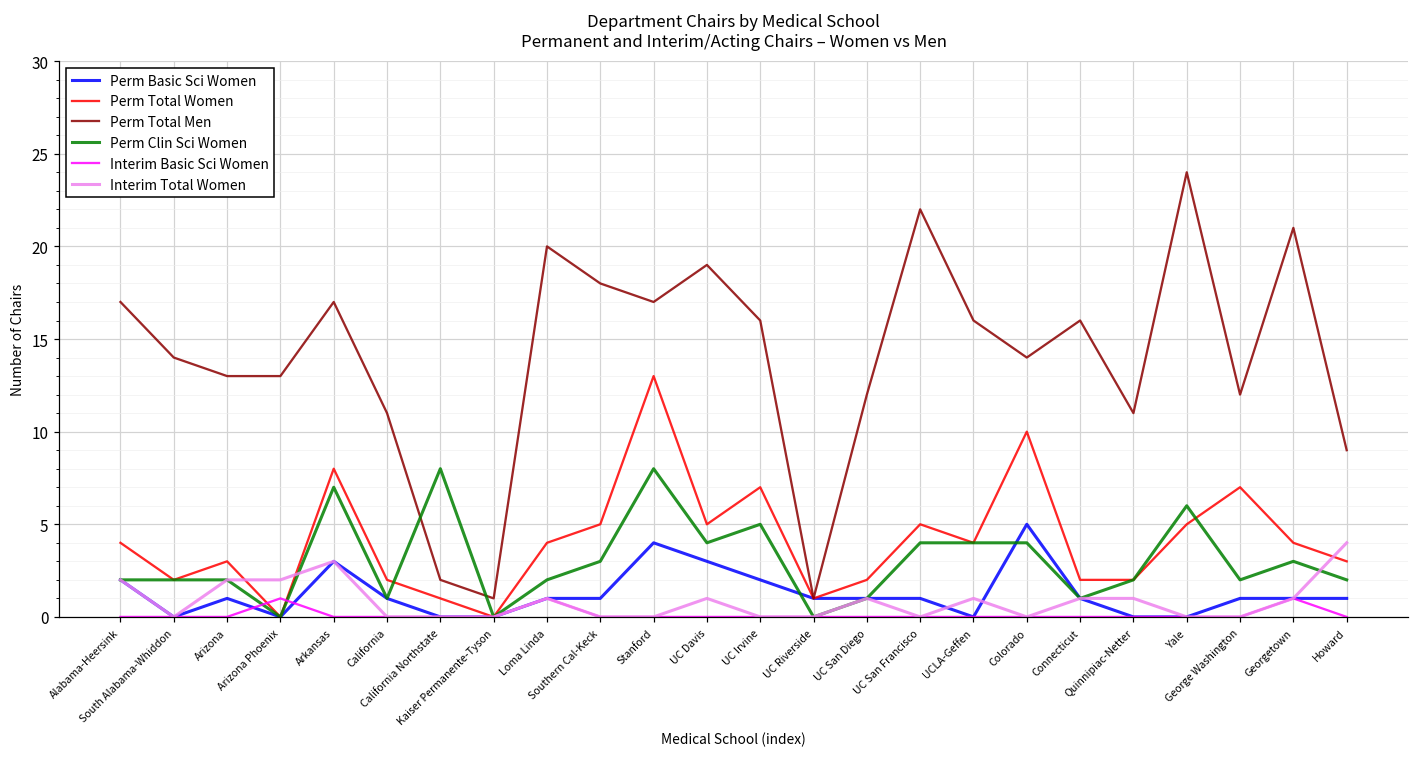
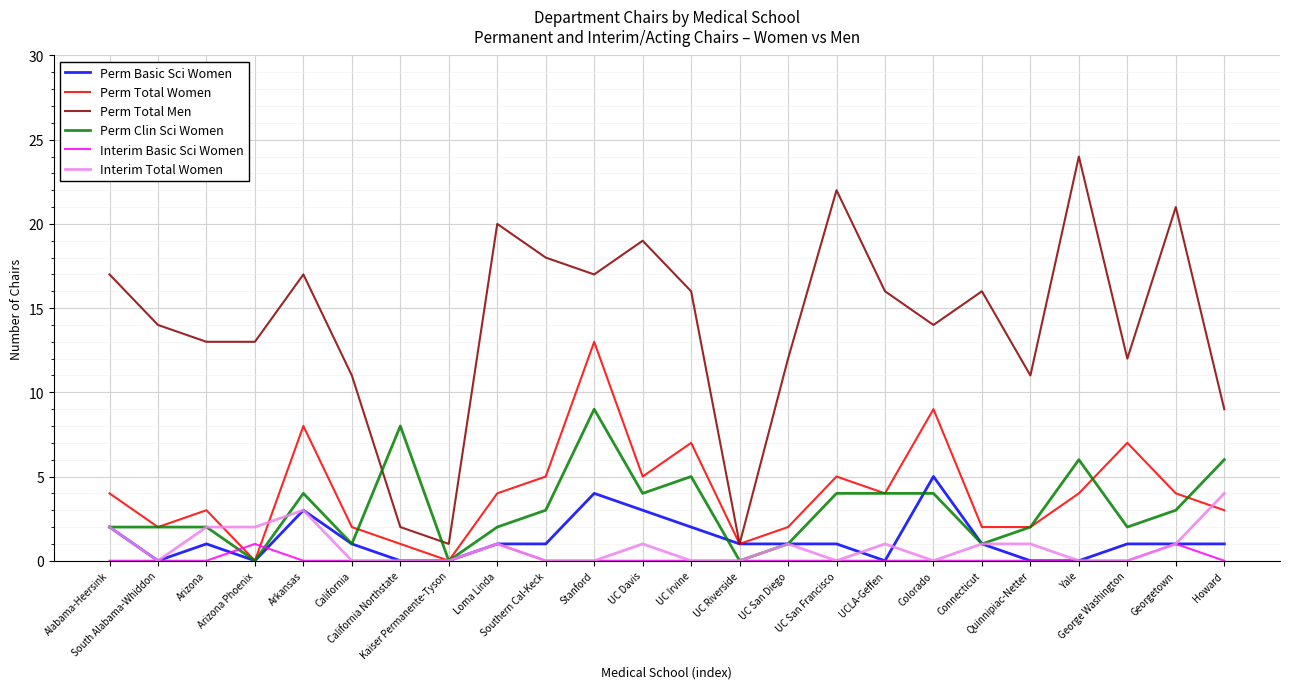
  {
    "Perm Basic Sci Women": {
      "Arizona": 1,
      "Southern Cal-Keck": 1,
      "Stanford": 4,
      "UC Davis": 3,
      "UC Irvine": 2,
      "UC San Francisco": 1,
      "Colorado": 5,
      "George Washington": 1,
      "Howard": 1
    },
    "Perm Total Women": {
      "Alabama-Heersink": 4,
      "Arizona": 3,
      "Arkansas": 8,
      "California": 2,
      "California Northstate": 1,
      "Loma Linda": 4,
      "Southern Cal-Keck": 5,
      "Stanford": 13,
      "UC Davis": 5,
      "UC Irvine": 7,
      "UC San Diego": 2,
      "UC San Francisco": 5,
-     "Colorado": 10,
+     "Colorado": 9,
      "Connecticut": 2,
-     "Yale": 5,
+     "Yale": 4,
      "George Washington": 7,
      "Georgetown": 4,
      "Howard": 3
    },
    "Perm Total Men": {
      "Alabama-Heersink": 17,
      "South Alabama-Whiddon": 14,
      "Arizona": 13,
      "Arizona Phoenix": 13,
      "Arkansas": 17,
      "California": 11,
      "California Northstate": 2,
      "Kaiser Permanente-Tyson": 1,
      "Loma Linda": 20,
      "Southern Cal-Keck": 18,
      "Stanford": 17,
      "UC Davis": 19,
      "UC Irvine": 16,
      "UC San Diego": 12,
      "UC San Francisco": 22,
      "UCLA-Geffen": 16,
      "Colorado": 14,
      "Connecticut": 16,
      "Quinnipiac-Netter": 11,
      "Yale": 24,
      "George Washington": 12,
      "Georgetown": 21,
      "Howard": 9
    },
    "Perm Clin Sci Women": {
-     "Arkansas": 7,
+     "Arkansas": 4,
      "California Northstate": 8,
      "Loma Linda": 2,
      "Southern Cal-Keck": 3,
-     "Stanford": 8,
+     "Stanford": 9,
      "UC Davis": 4,
      "UC Irvine": 5,
      "UC San Francisco": 4,
      "Colorado": 4,
      "Yale": 6,
      "George Washington": 2,
      "Georgetown": 3,
-     "Howard": 2
+     "Howard": 6
    },
    "Interim Basic Sci Women": {
      "Alabama-Heersink": 0,
      "Arizona": 0,
      "Arizona Phoenix": 1,
      "Arkansas": 0,
      "UC Davis": 0,
      "UC San Diego": 0,
      "Connecticut": 0,
      "Howard": 0
    },
    "Interim Total Women": {
      "Arizona Phoenix": 2,
      "UC Davis": 1,
      "UCLA-Geffen": 1,
      "Quinnipiac-Netter": 1,
      "Howard": 4
    }
  }
